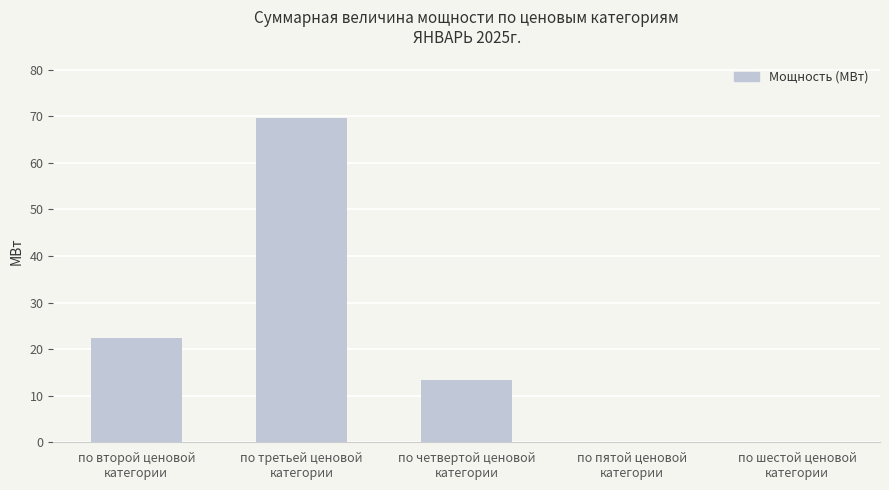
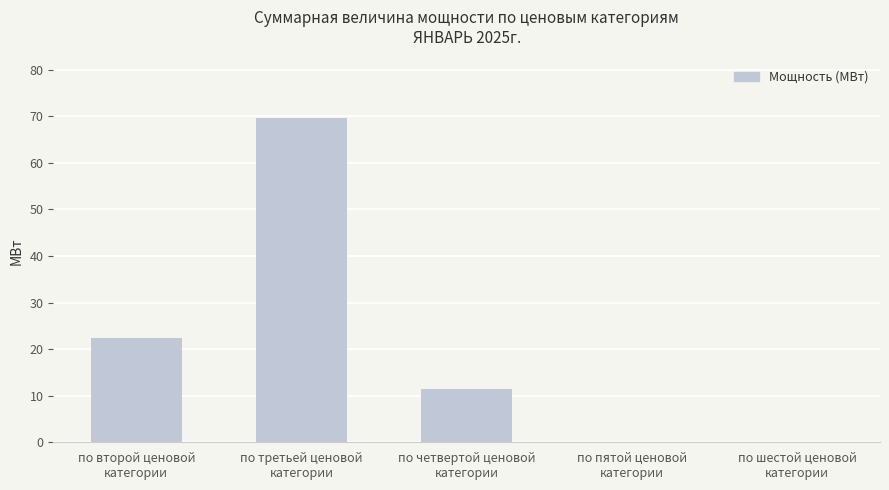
  {
    "по второй ценовой категории": 22,
    "по третьей ценовой категории": 70,
-   "по четвертой ценовой категории": 13,
+   "по четвертой ценовой категории": 11,
    "по пятой ценовой категории": 0,
    "по шестой ценовой категории": 0
  }
